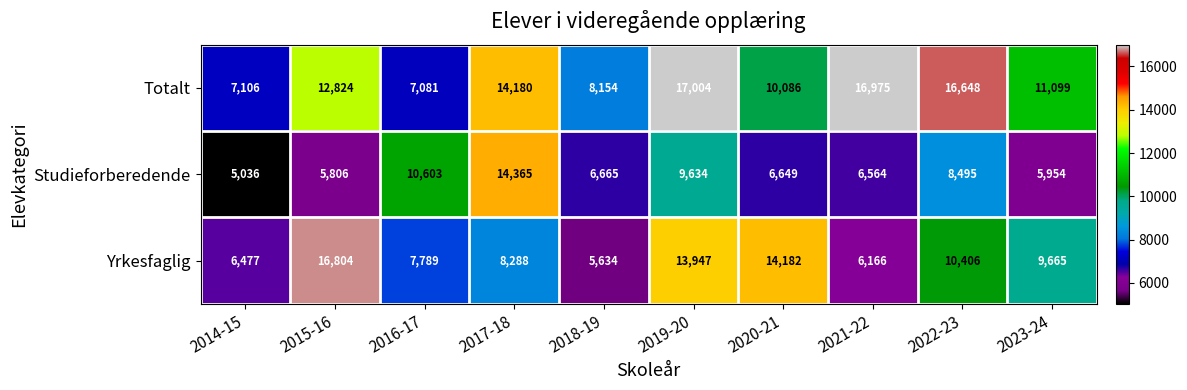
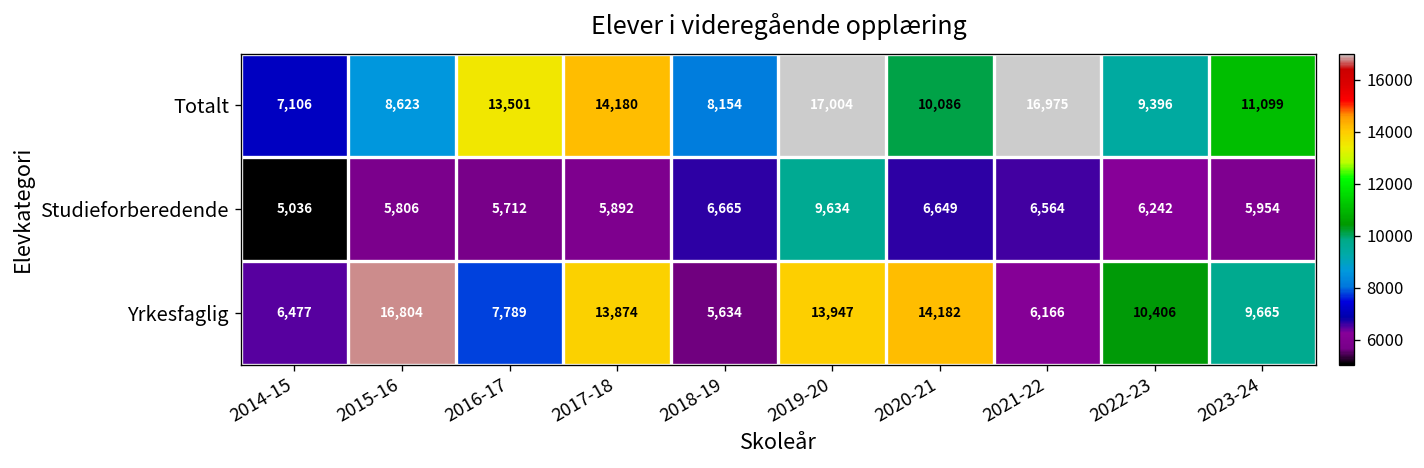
  {
    "Totalt": {
      "2014-15": "7,106",
-     "2015-16": "12,824",
-     "2016-17": "7,081",
+     "2015-16": "8,623",
+     "2016-17": "13,501",
      "2017-18": "14,180",
      "2018-19": "8,154",
      "2019-20": "17,004",
      "2020-21": "10,086",
      "2021-22": "16,975",
-     "2022-23": "16,648",
+     "2022-23": "9,396",
      "2023-24": "11,099"
    },
    "Studieforberedende": {
      "2014-15": "5,036",
      "2015-16": "5,806",
-     "2016-17": "10,603",
-     "2017-18": "14,365",
+     "2016-17": "5,712",
+     "2017-18": "5,892",
      "2018-19": "6,665",
      "2019-20": "9,634",
      "2020-21": "6,649",
      "2021-22": "6,564",
-     "2022-23": "8,495",
+     "2022-23": "6,242",
      "2023-24": "5,954"
    },
    "Yrkesfaglig": {
      "2014-15": "6,477",
      "2015-16": "16,804",
      "2016-17": "7,789",
-     "2017-18": "8,288",
+     "2017-18": "13,874",
      "2018-19": "5,634",
      "2019-20": "13,947",
      "2020-21": "14,182",
      "2021-22": "6,166",
      "2022-23": "10,406",
      "2023-24": "9,665"
    }
  }
